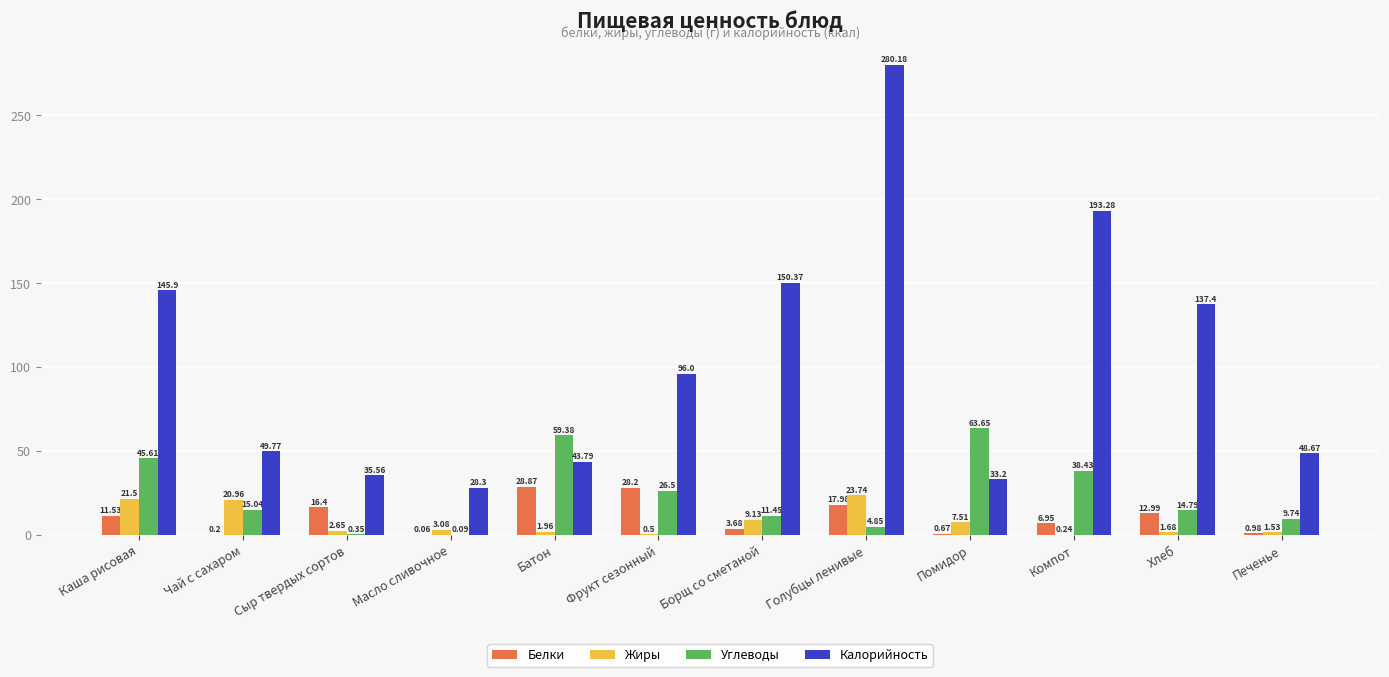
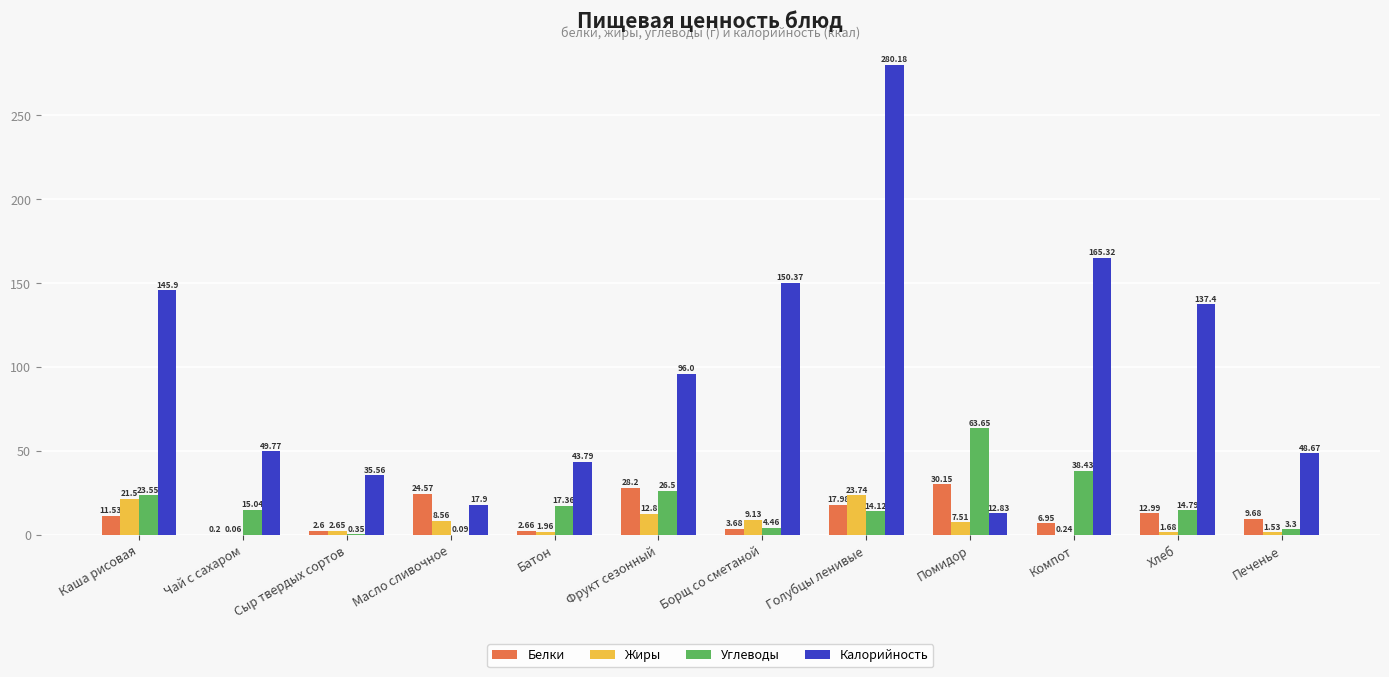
  {
    "Белки": {
      "Каша рисовая": 11.53,
      "Чай с сахаром": 0.2,
-     "Сыр твердых сортов": 16.4,
-     "Масло сливочное": 0.06,
-     "Батон": 28.87,
+     "Сыр твердых сортов": 2.6,
+     "Масло сливочное": 24.57,
+     "Батон": 2.66,
      "Фрукт сезонный": 28.2,
      "Борщ со сметаной": 3.68,
      "Голубцы ленивые": 17.98,
-     "Помидор": 0.67,
+     "Помидор": 30.15,
      "Компот": 6.95,
      "Хлеб": 12.99,
-     "Печенье": 0.98
+     "Печенье": 9.68
    },
    "Жиры": {
      "Каша рисовая": 21.5,
-     "Чай с сахаром": 20.96,
+     "Чай с сахаром": 0.06,
      "Сыр твердых сортов": 2.65,
-     "Масло сливочное": 3.08,
+     "Масло сливочное": 8.56,
      "Батон": 1.96,
-     "Фрукт сезонный": 0.5,
+     "Фрукт сезонный": 12.8,
      "Борщ со сметаной": 9.13,
      "Голубцы ленивые": 23.74,
      "Помидор": 7.51,
      "Компот": 0.24,
      "Хлеб": 1.68,
      "Печенье": 1.53
    },
    "Углеводы": {
-     "Каша рисовая": 45.61,
+     "Каша рисовая": 23.55,
      "Чай с сахаром": 15.04,
      "Сыр твердых сортов": 0.35,
      "Масло сливочное": 0.09,
-     "Батон": 59.38,
+     "Батон": 17.36,
      "Фрукт сезонный": 26.5,
-     "Борщ со сметаной": 11.45,
-     "Голубцы ленивые": 4.85,
+     "Борщ со сметаной": 4.46,
+     "Голубцы ленивые": 14.12,
      "Помидор": 63.65,
      "Компот": 38.43,
      "Хлеб": 14.79,
-     "Печенье": 9.74
+     "Печенье": 3.3
    },
    "Калорийность": {
      "Каша рисовая": 145.9,
      "Чай с сахаром": 49.77,
      "Сыр твердых сортов": 35.56,
-     "Масло сливочное": 28.3,
+     "Масло сливочное": 17.9,
      "Батон": 43.79,
      "Фрукт сезонный": 96.0,
      "Борщ со сметаной": 150.37,
      "Голубцы ленивые": 280.18,
-     "Помидор": 33.2,
-     "Компот": 193.28,
+     "Помидор": 12.83,
+     "Компот": 165.32,
      "Хлеб": 137.4,
      "Печенье": 48.67
    }
  }
